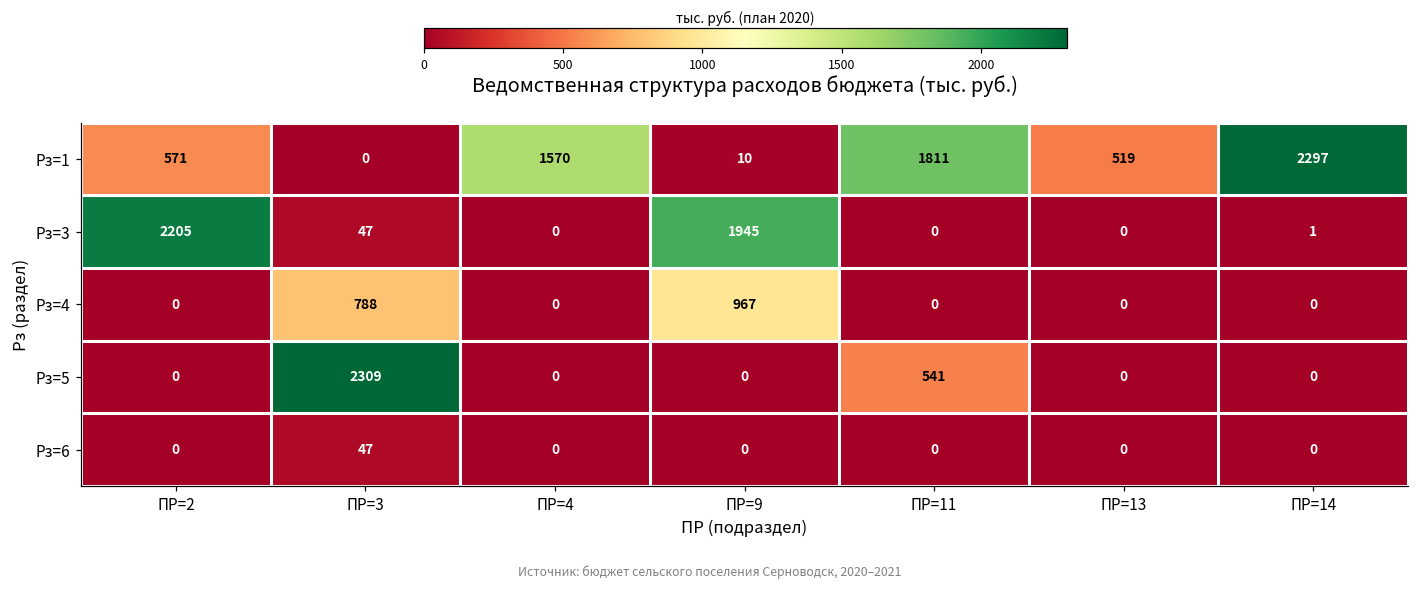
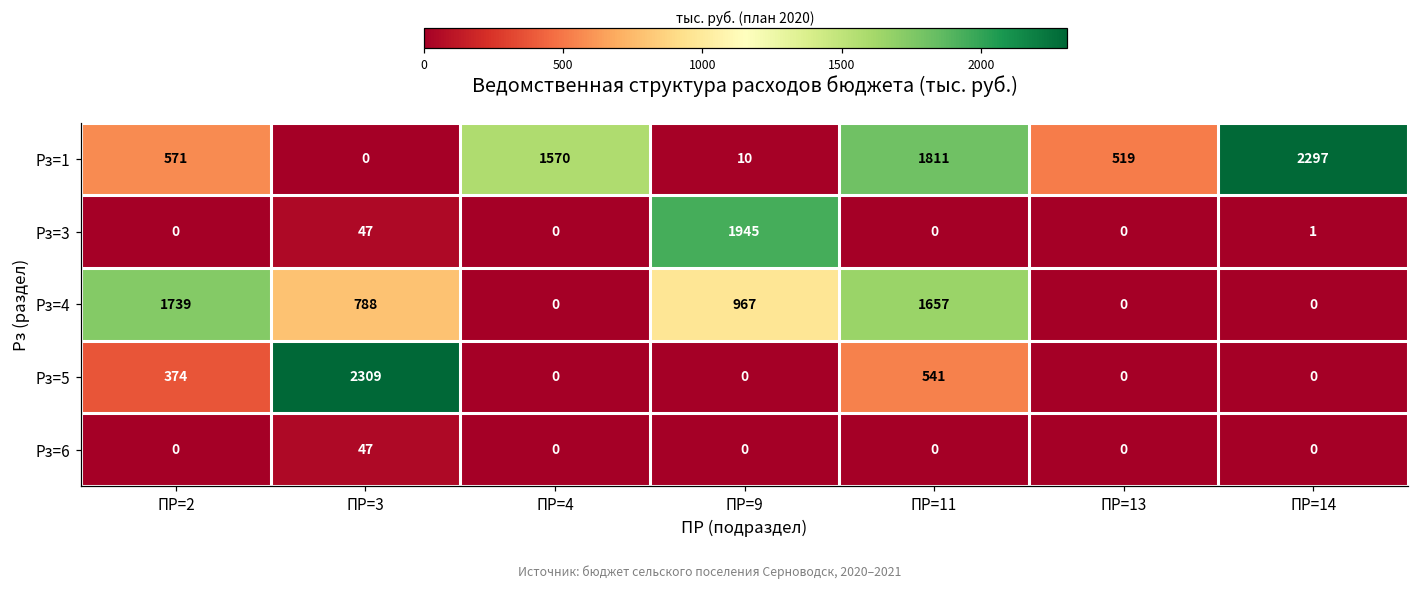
  {
    "Рз=1": {
      "ПР=2": 571,
      "ПР=3": 0,
      "ПР=4": 1570,
      "ПР=9": 10,
      "ПР=11": 1811,
      "ПР=13": 519,
      "ПР=14": 2297
    },
    "Рз=3": {
-     "ПР=2": 2205,
+     "ПР=2": 0,
      "ПР=3": 47,
      "ПР=4": 0,
      "ПР=9": 1945,
      "ПР=11": 0,
      "ПР=13": 0,
      "ПР=14": 1
    },
    "Рз=4": {
-     "ПР=2": 0,
+     "ПР=2": 1739,
      "ПР=3": 788,
      "ПР=4": 0,
      "ПР=9": 967,
-     "ПР=11": 0,
+     "ПР=11": 1657,
      "ПР=13": 0,
      "ПР=14": 0
    },
    "Рз=5": {
-     "ПР=2": 0,
+     "ПР=2": 374,
      "ПР=3": 2309,
      "ПР=4": 0,
      "ПР=9": 0,
      "ПР=11": 541,
      "ПР=13": 0,
      "ПР=14": 0
    },
    "Рз=6": {
      "ПР=2": 0,
      "ПР=3": 47,
      "ПР=4": 0,
      "ПР=9": 0,
      "ПР=11": 0,
      "ПР=13": 0,
      "ПР=14": 0
    }
  }
